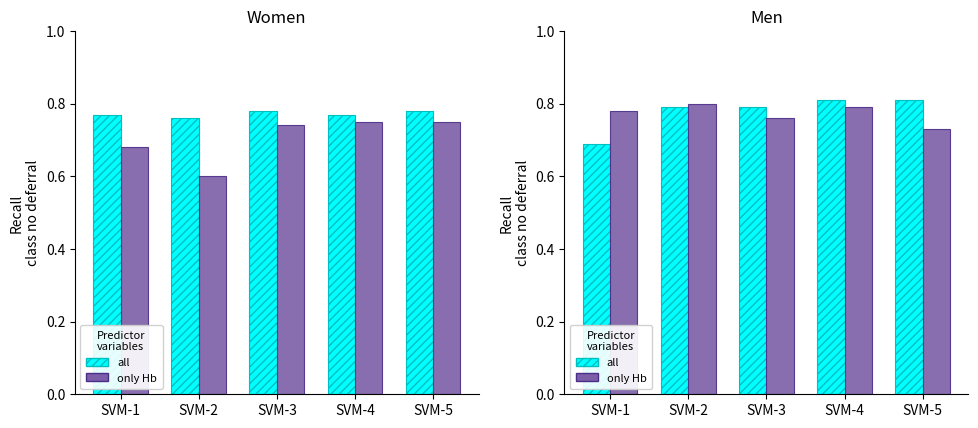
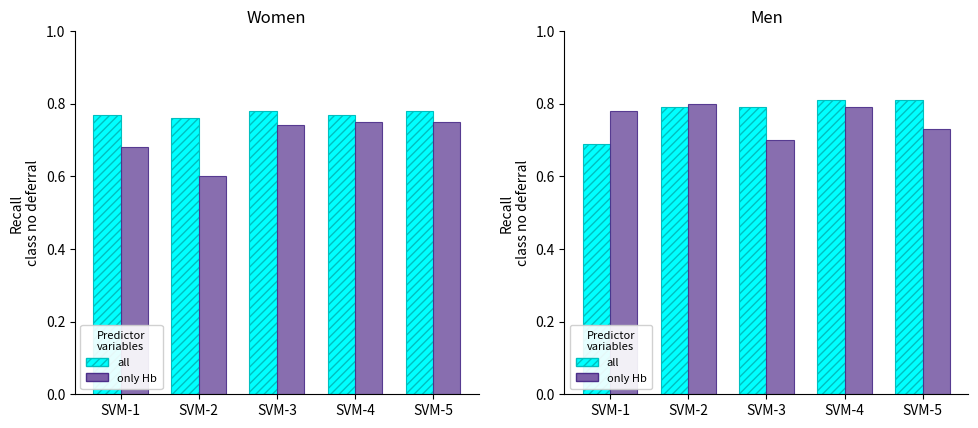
  {
    "Women": {
      "all": {
        "SVM-1": 0.77,
        "SVM-2": 0.76,
        "SVM-3": 0.78,
        "SVM-4": 0.77,
        "SVM-5": 0.78
      },
      "only Hb": {
        "SVM-1": 0.68,
        "SVM-2": 0.60,
        "SVM-3": 0.74,
        "SVM-4": 0.75,
        "SVM-5": 0.75
      }
    },
    "Men": {
      "all": {
        "SVM-1": 0.69,
        "SVM-2": 0.79,
        "SVM-3": 0.79,
        "SVM-4": 0.81,
        "SVM-5": 0.81
      },
      "only Hb": {
        "SVM-1": 0.78,
        "SVM-2": 0.80,
-       "SVM-3": 0.76,
+       "SVM-3": 0.70,
        "SVM-4": 0.79,
        "SVM-5": 0.73
      }
    }
  }
